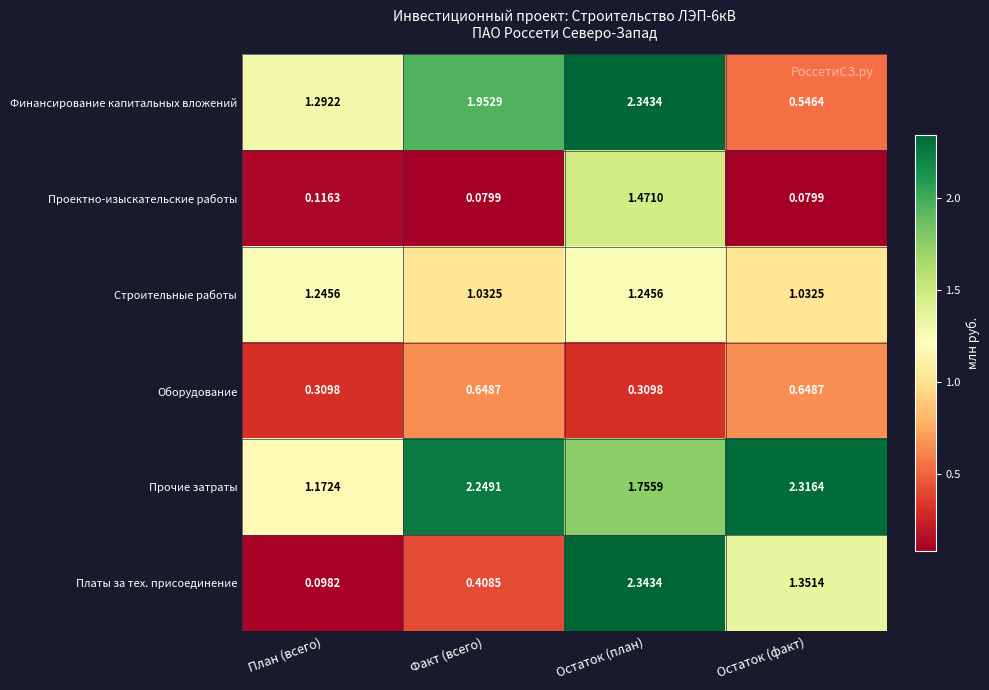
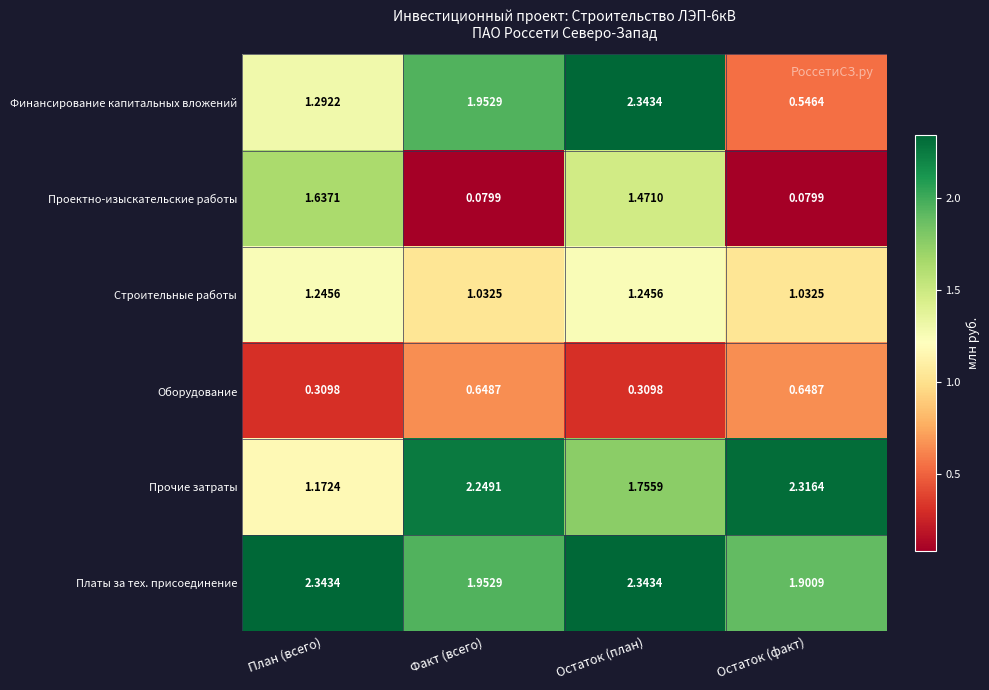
  {
    "Финансирование капитальных вложений": {
      "План (всего)": 1.2922,
      "Факт (всего)": 1.9529,
      "Остаток (план)": 2.3434
    },
    "Проектно-изыскательские работы": {
-     "План (всего)": 0.1163,
+     "План (всего)": 1.6371,
      "Факт (всего)": 0.0799,
      "Остаток (план)": 1.4710,
      "Остаток (факт)": 0.0799
    },
    "Строительные работы": {
      "План (всего)": 1.2456,
      "Факт (всего)": 1.0325,
      "Остаток (план)": 1.2456,
      "Остаток (факт)": 1.0325
    },
    "Оборудование": {
      "План (всего)": 0.3098,
      "Факт (всего)": 0.6487,
      "Остаток (план)": 0.3098,
      "Остаток (факт)": 0.6487
    },
    "Прочие затраты": {
      "План (всего)": 1.1724,
      "Факт (всего)": 2.2491,
      "Остаток (план)": 1.7559,
      "Остаток (факт)": 2.3164
    },
    "Платы за тех. присоединение": {
-     "План (всего)": 0.0982,
-     "Факт (всего)": 0.4085,
+     "План (всего)": 2.3434,
+     "Факт (всего)": 1.9529,
      "Остаток (план)": 2.3434,
-     "Остаток (факт)": 1.3514
+     "Остаток (факт)": 1.9009
    }
  }
